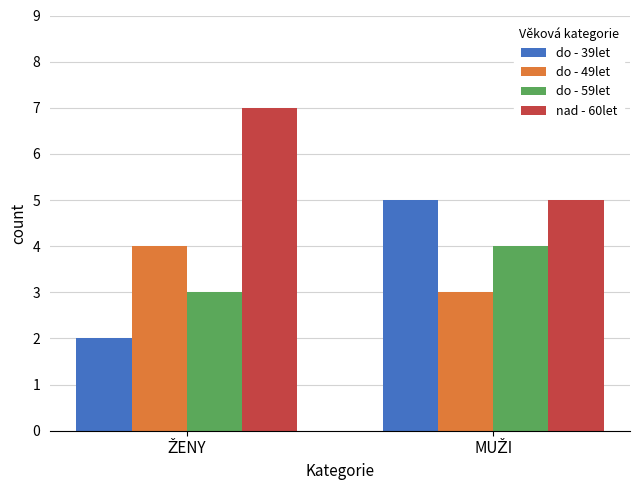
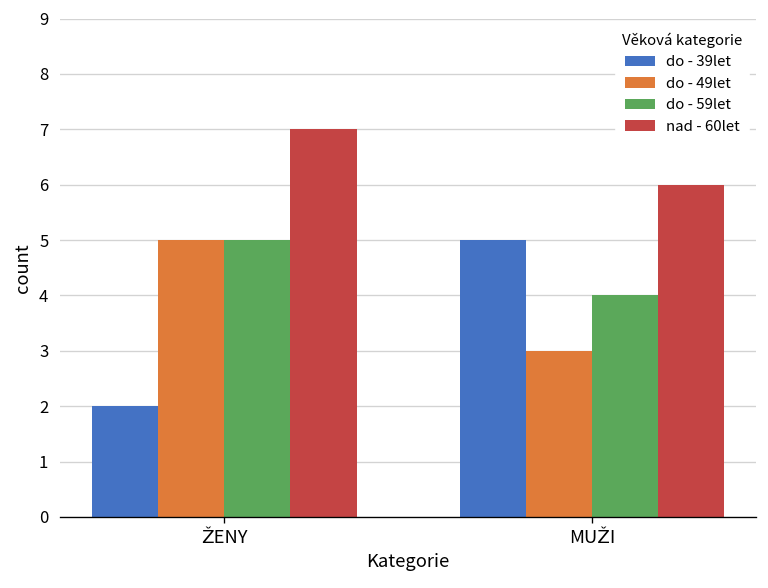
  {
    "do - 39let": {
      "ŽENY": 2,
      "MUŽI": 5
    },
    "do - 49let": {
-     "ŽENY": 4,
+     "ŽENY": 5,
      "MUŽI": 3
    },
    "do - 59let": {
-     "ŽENY": 3,
+     "ŽENY": 5,
      "MUŽI": 4
    },
    "nad - 60let": {
      "ŽENY": 7,
-     "MUŽI": 5
+     "MUŽI": 6
    }
  }
